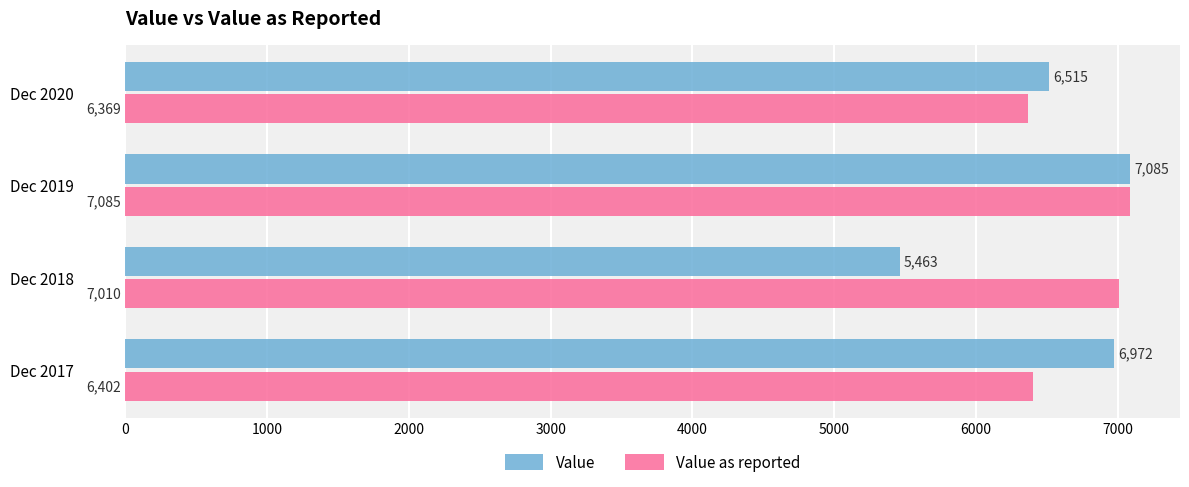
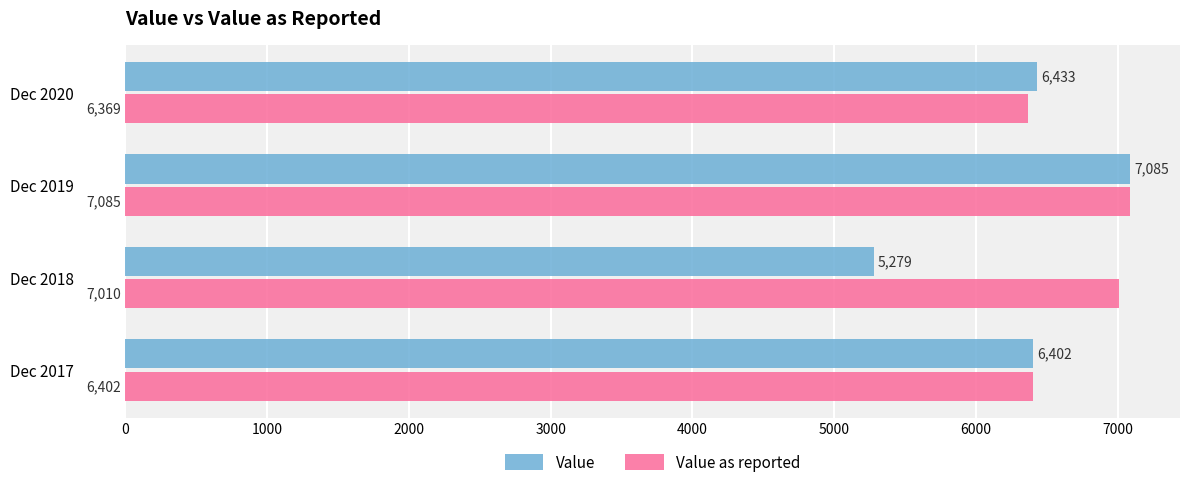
  {
    "Value": {
-     "Dec 2020": "6,515",
+     "Dec 2020": "6,433",
      "Dec 2019": "7,085",
-     "Dec 2018": "5,463",
-     "Dec 2017": "6,972"
+     "Dec 2018": "5,279",
+     "Dec 2017": "6,402"
    },
    "Value as reported": {
      "Dec 2020": "6370",
      "Dec 2018": "7010"
    }
  }
